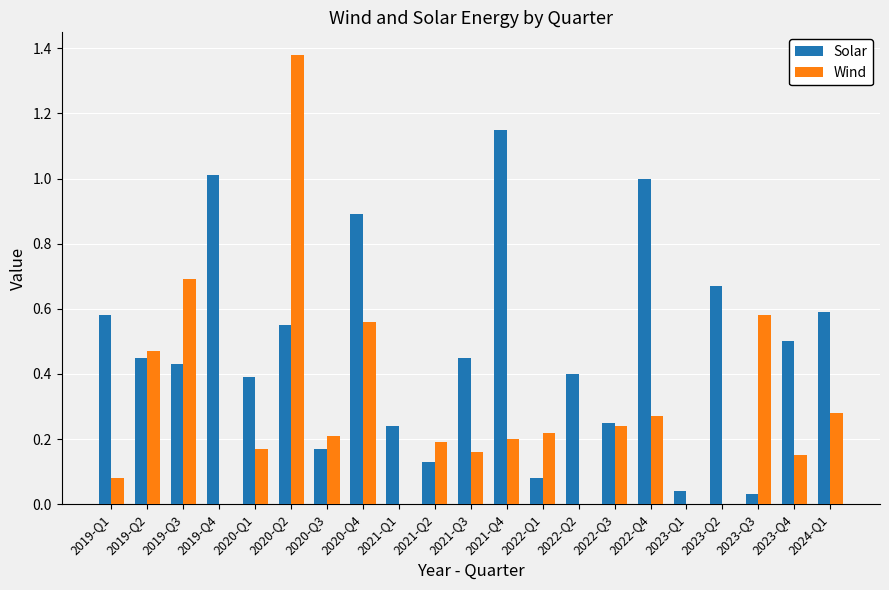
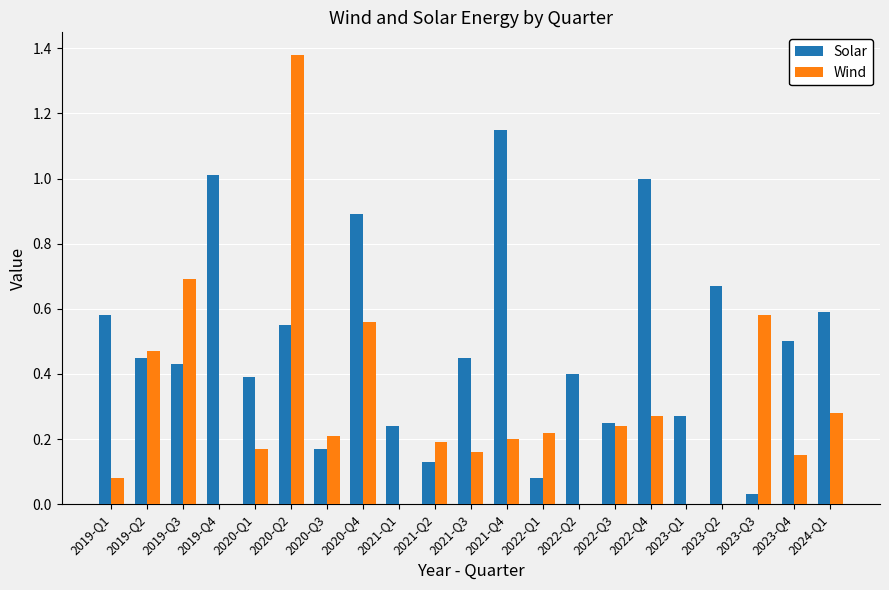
  {
    "Solar": {
      "2019-Q1": 0.58,
      "2019-Q2": 0.45,
      "2019-Q3": 0.43,
      "2019-Q4": 1.01,
      "2020-Q1": 0.39,
      "2020-Q2": 0.55,
      "2020-Q3": 0.17,
      "2020-Q4": 0.89,
      "2021-Q1": 0.24,
      "2021-Q2": 0.13,
      "2021-Q3": 0.45,
      "2021-Q4": 1.15,
      "2022-Q1": 0.08,
      "2022-Q2": 0.40,
      "2022-Q3": 0.25,
      "2022-Q4": 1.00,
-     "2023-Q1": 0.04,
+     "2023-Q1": 0.27,
      "2023-Q2": 0.67,
      "2023-Q3": 0.03,
      "2023-Q4": 0.50,
      "2024-Q1": 0.59
    },
    "Wind": {
      "2019-Q1": 0.08,
      "2019-Q2": 0.47,
      "2019-Q3": 0.69,
      "2019-Q4": 0.00,
      "2020-Q1": 0.17,
      "2020-Q2": 1.38,
      "2020-Q3": 0.21,
      "2020-Q4": 0.56,
      "2021-Q1": 0.00,
      "2021-Q2": 0.19,
      "2021-Q3": 0.16,
      "2021-Q4": 0.20,
      "2022-Q1": 0.22,
      "2022-Q2": 0.00,
      "2022-Q3": 0.24,
      "2022-Q4": 0.27,
      "2023-Q1": 0.00,
      "2023-Q2": 0.00,
      "2023-Q3": 0.58,
      "2023-Q4": 0.15,
      "2024-Q1": 0.28
    }
  }
